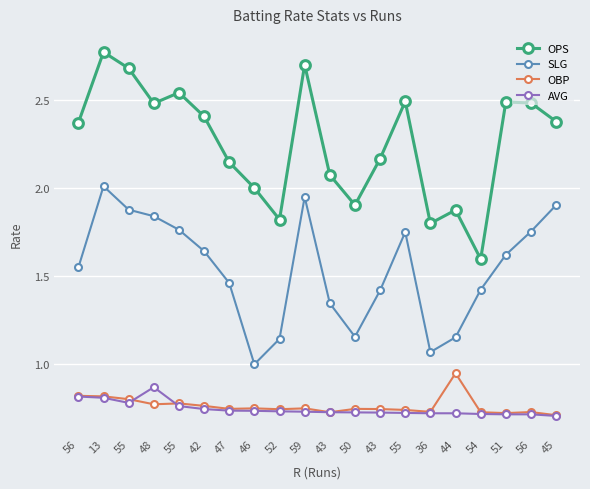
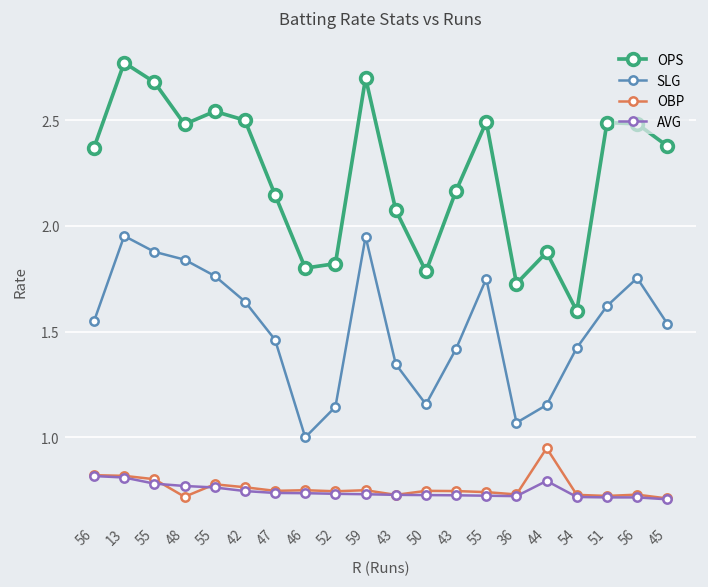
  {
    "OPS": {
      "13": 2.77,
      "48": 2.48,
-     "42": 2.41,
+     "42": 2.50,
      "47": 2.15,
-     "46": 2.0,
+     "46": 1.8,
      "52": 1.82,
      "59": 2.70,
-     "50": 1.90,
-     "36": 1.80,
+     "50": 1.78,
+     "36": 1.73,
      "44": 1.88,
      "54": 1.60,
      "51": 2.49,
      "45": 2.38
    },
    "SLG": {
-     "13": 2.01,
+     "13": 1.95,
      "48": 1.84,
      "42": 1.64,
      "47": 1.46,
      "46": 1.00,
      "52": 1.14,
      "59": 1.95,
      "50": 1.16,
      "36": 1.07,
      "44": 1.15,
      "54": 1.42,
      "51": 1.62,
-     "45": 1.90
+     "45": 1.54
    },
    "OBP": {
-     "48": 0.77,
+     "48": 0.72,
      "42": 0.76,
      "59": 0.75,
      "50": 0.75,
      "44": 0.95
    },
    "AVG": {
-     "48": 0.87,
+     "48": 0.77,
      "42": 0.75,
      "59": 0.73,
      "50": 0.73,
-     "44": 0.72
+     "44": 0.79
    }
  }
